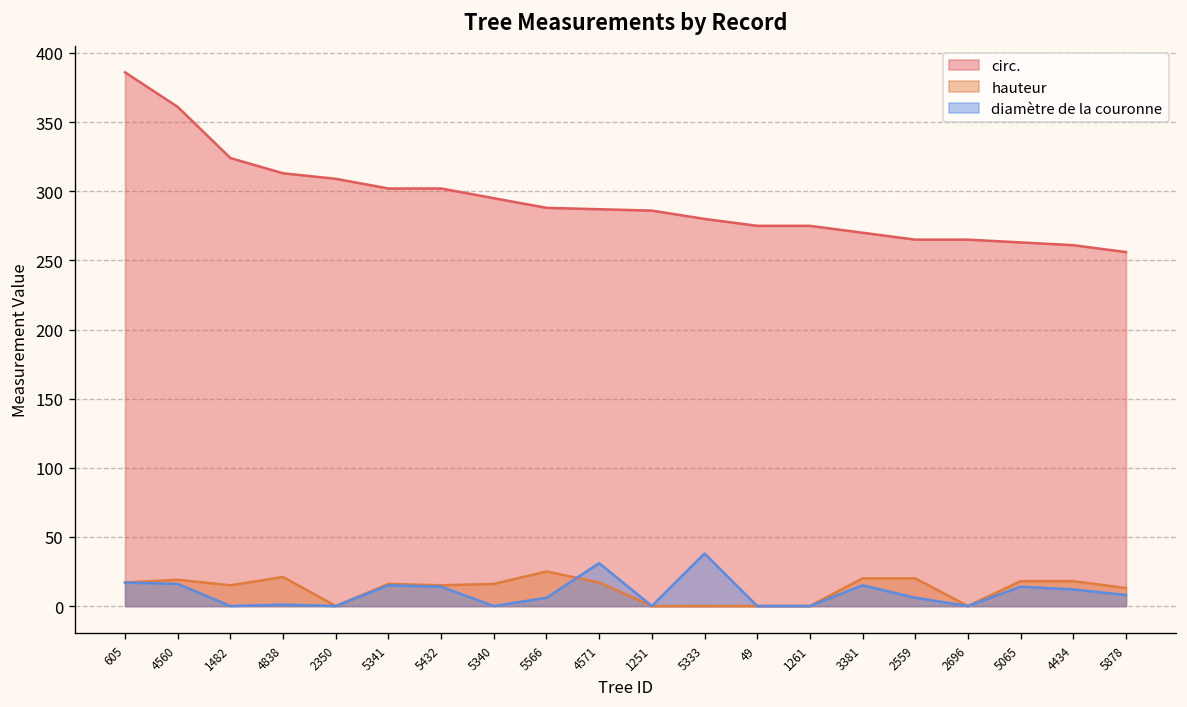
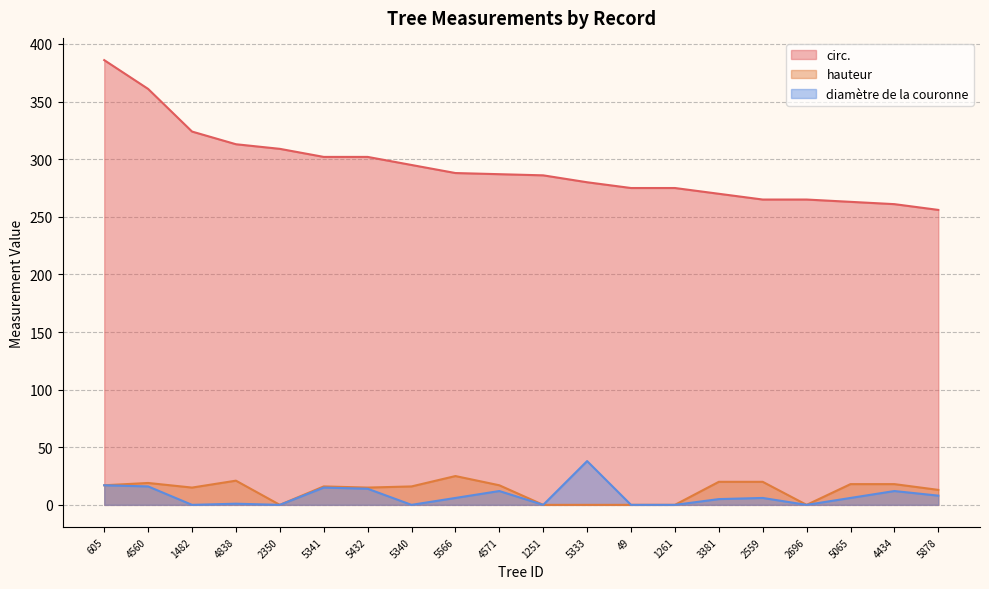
  {
    "diamètre de la couronne": {
      "4560": 16,
      "1482": 0,
      "4838": 1,
      "5340": 0,
      "5566": 6,
-     "4571": 31,
+     "4571": 12,
      "5333": 38,
-     "3381": 15,
+     "3381": 5,
      "2559": 6,
-     "5065": 14,
+     "5065": 6,
      "4434": 12,
      "5878": 8
    }
  }
